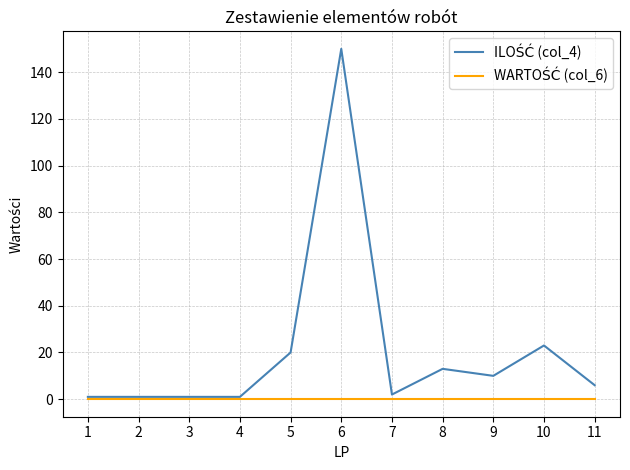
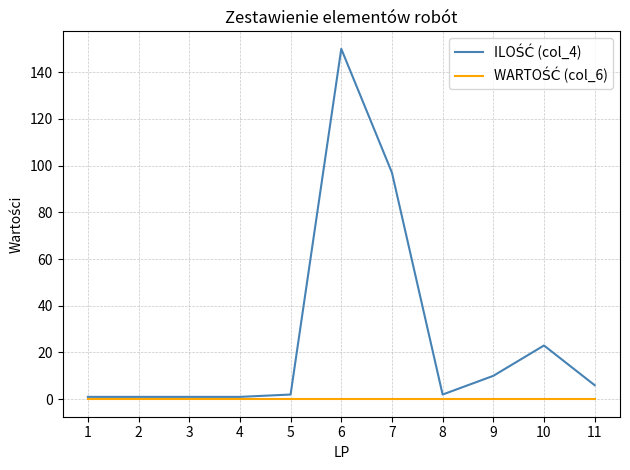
  {
    "ILOŚĆ (col_4)": {
-     "5": 20,
+     "5": 2,
      "6": 150,
-     "7": 2,
-     "8": 13,
+     "7": 97,
+     "8": 2,
      "9": 10,
      "10": 23,
      "11": 6
    },
    "WARTOŚĆ (col_6)": {
      "5": 0,
      "6": 0,
      "7": 0,
      "8": 0,
      "9": 0,
      "10": 0,
      "11": 0
    }
  }
